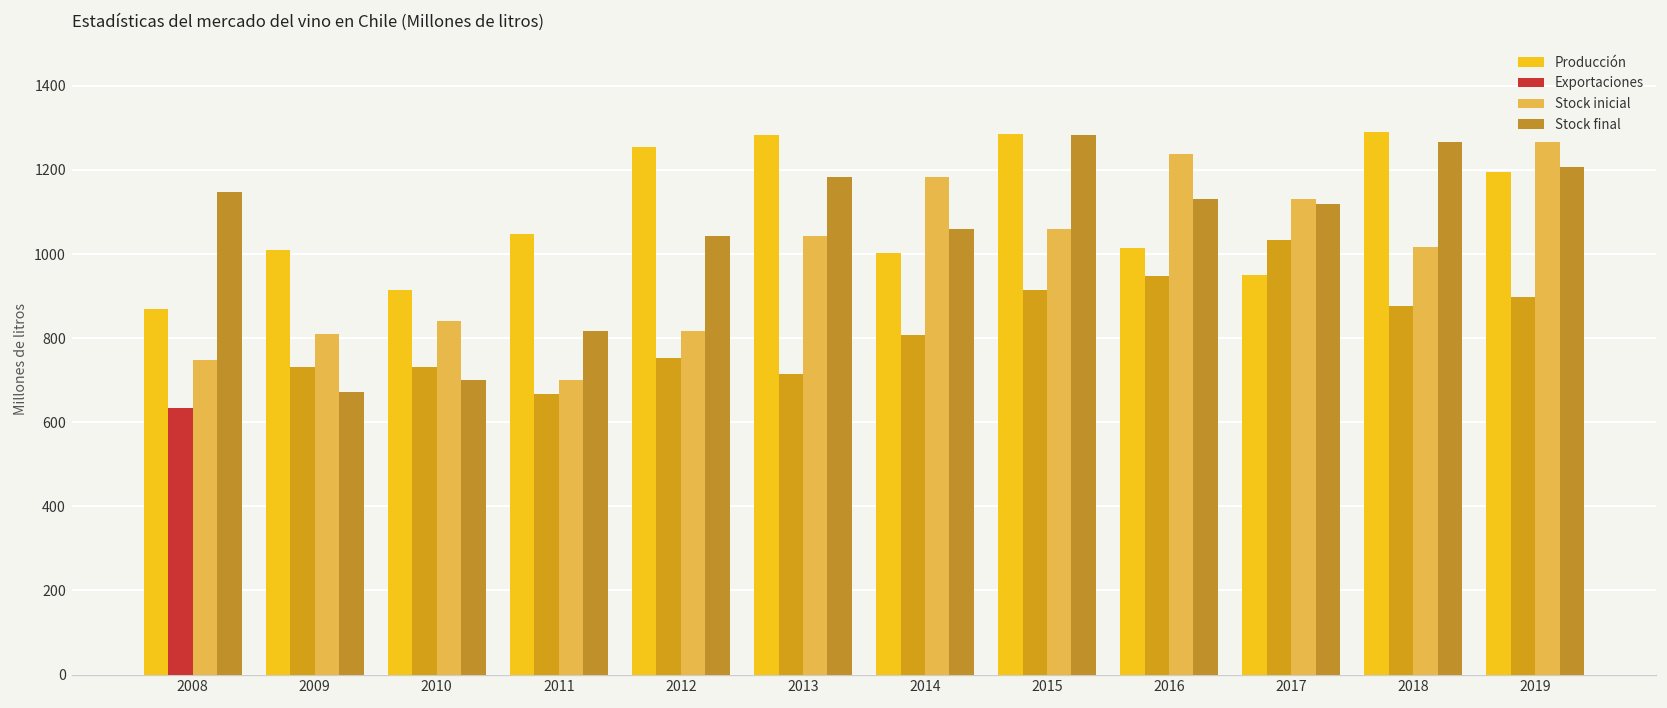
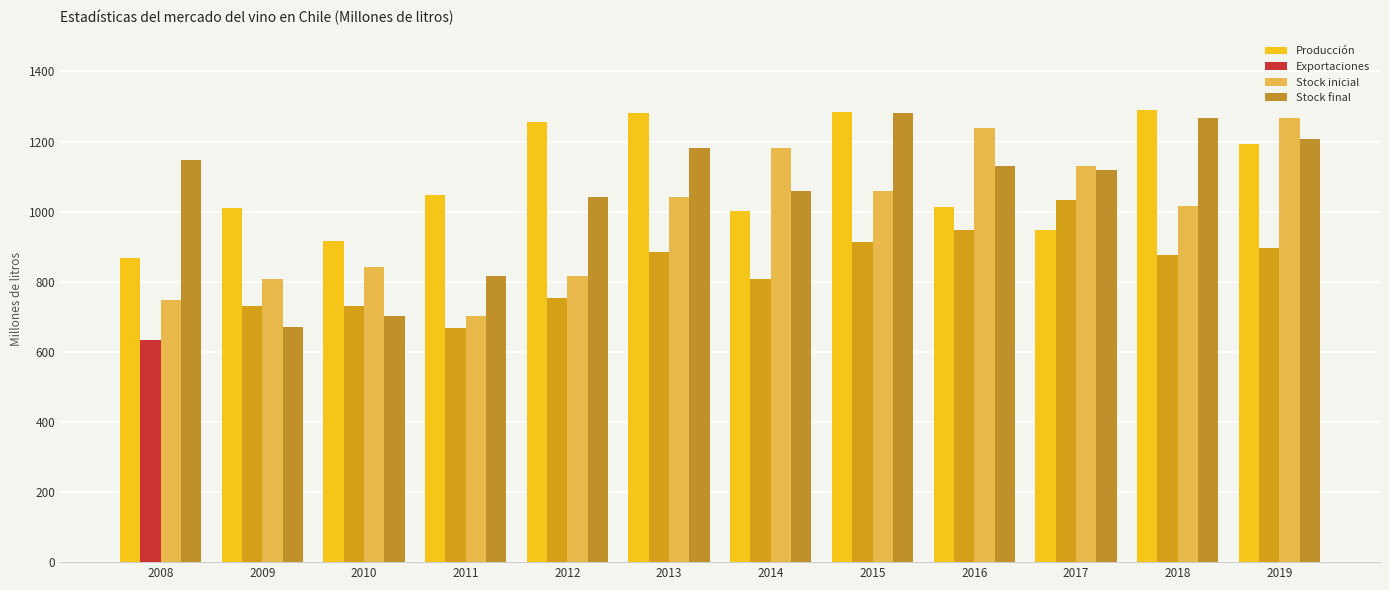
  {
    "Exportaciones": {
      "2008": 630,
      "2009": 730,
      "2010": 730,
      "2011": 670,
      "2012": 750,
-     "2013": 720,
+     "2013": 880,
      "2014": 810,
      "2015": 910,
      "2016": 950,
      "2017": 1030,
      "2018": 880,
      "2019": 900
    },
    "Stock final": {
      "2008": 1150,
      "2009": 670,
      "2010": 700,
      "2011": 820,
      "2012": 1040,
      "2013": 1180,
      "2014": 1060,
      "2015": 1280,
      "2016": 1130,
      "2017": 1120,
      "2018": 1270,
      "2019": 1210
    }
  }
